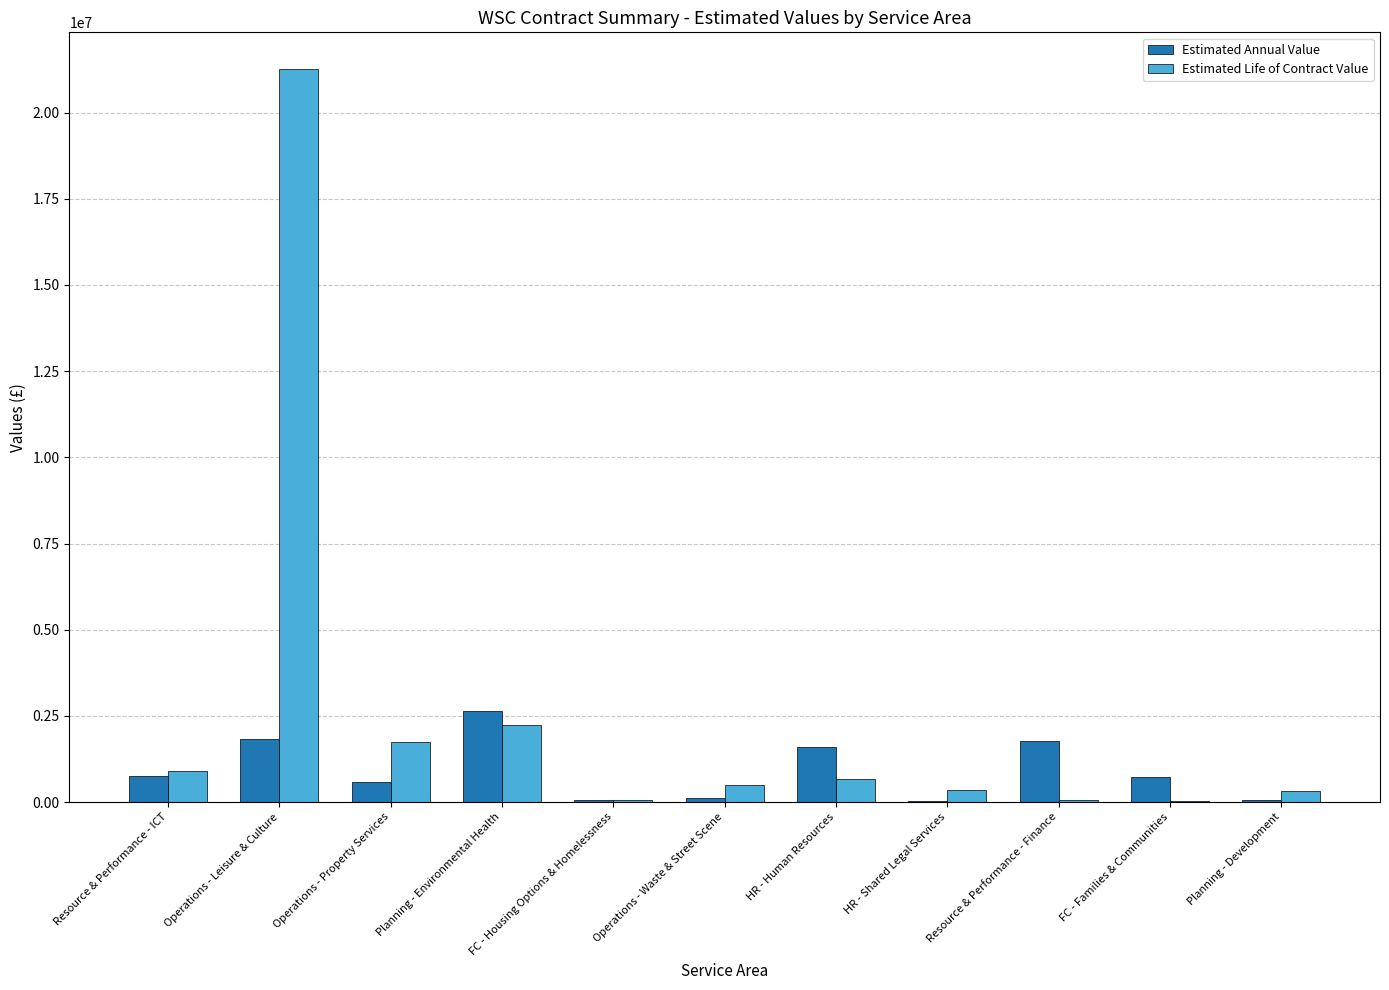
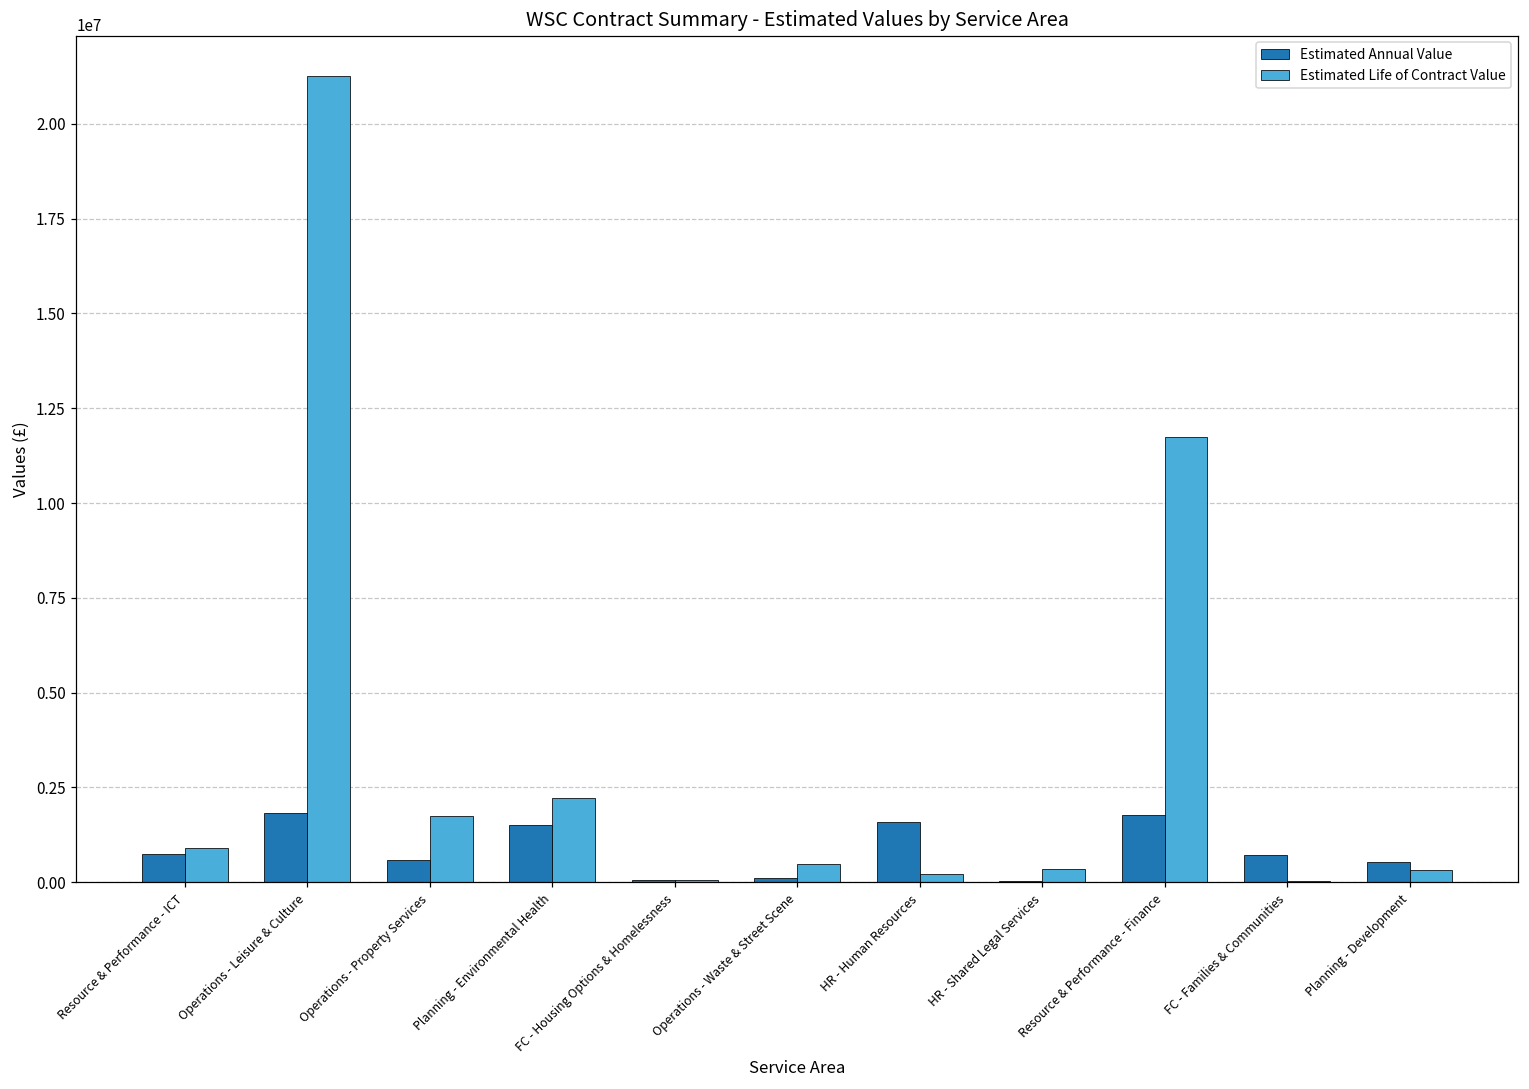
  {
    "Estimated Annual Value": {
      "Resource & Performance - ICT": 700000,
      "Operations - Leisure & Culture": 1800000,
      "Operations - Property Services": 600000,
-     "Planning - Environmental Health": 2600000,
+     "Planning - Environmental Health": 1500000,
      "Operations - Waste & Street Scene": 100000,
      "HR - Human Resources": 1600000,
      "Resource & Performance - Finance": 1800000,
      "FC - Families & Communities": 700000,
-     "Planning - Development": 100000
+     "Planning - Development": 500000
    },
    "Estimated Life of Contract Value": {
      "Resource & Performance - ICT": 900000,
      "Operations - Leisure & Culture": 21300000,
      "Operations - Property Services": 1800000,
      "Planning - Environmental Health": 2200000,
      "Operations - Waste & Street Scene": 500000,
-     "HR - Human Resources": 700000,
+     "HR - Human Resources": 200000,
      "HR - Shared Legal Services": 400000,
-     "Resource & Performance - Finance": 100000,
+     "Resource & Performance - Finance": 11700000,
      "Planning - Development": 300000
    }
  }
